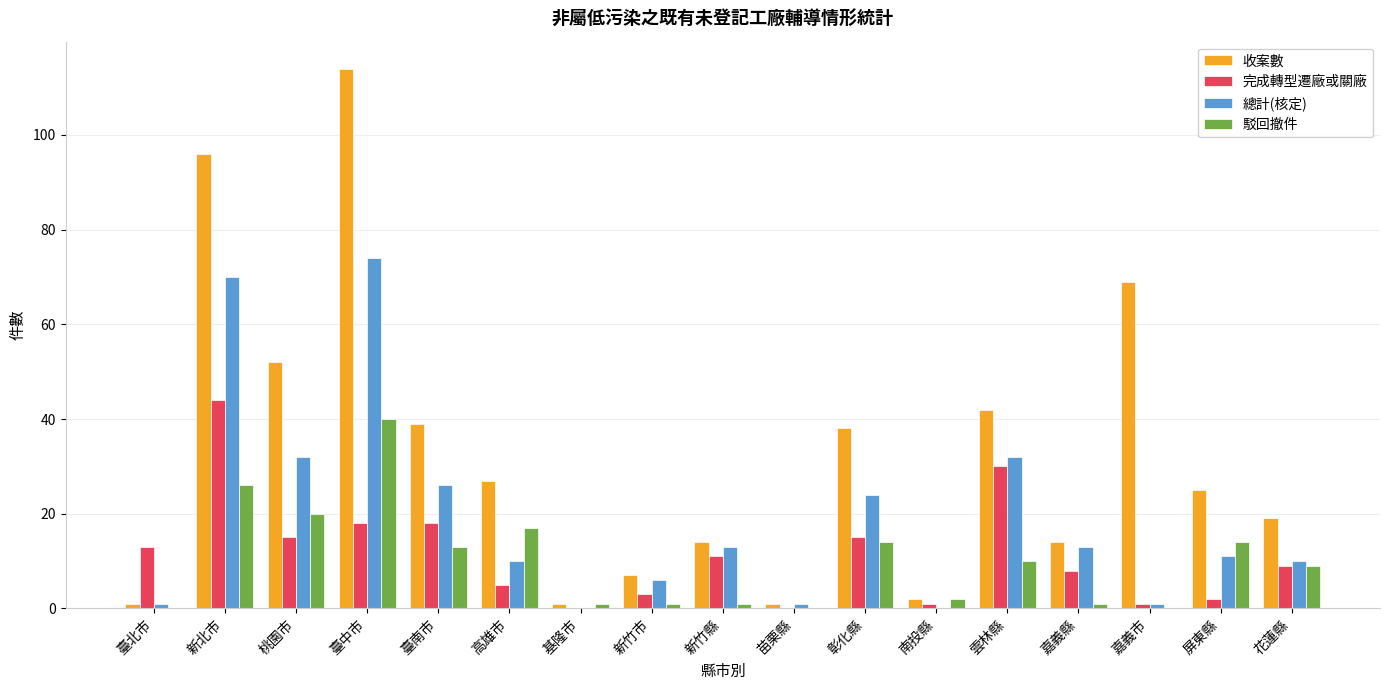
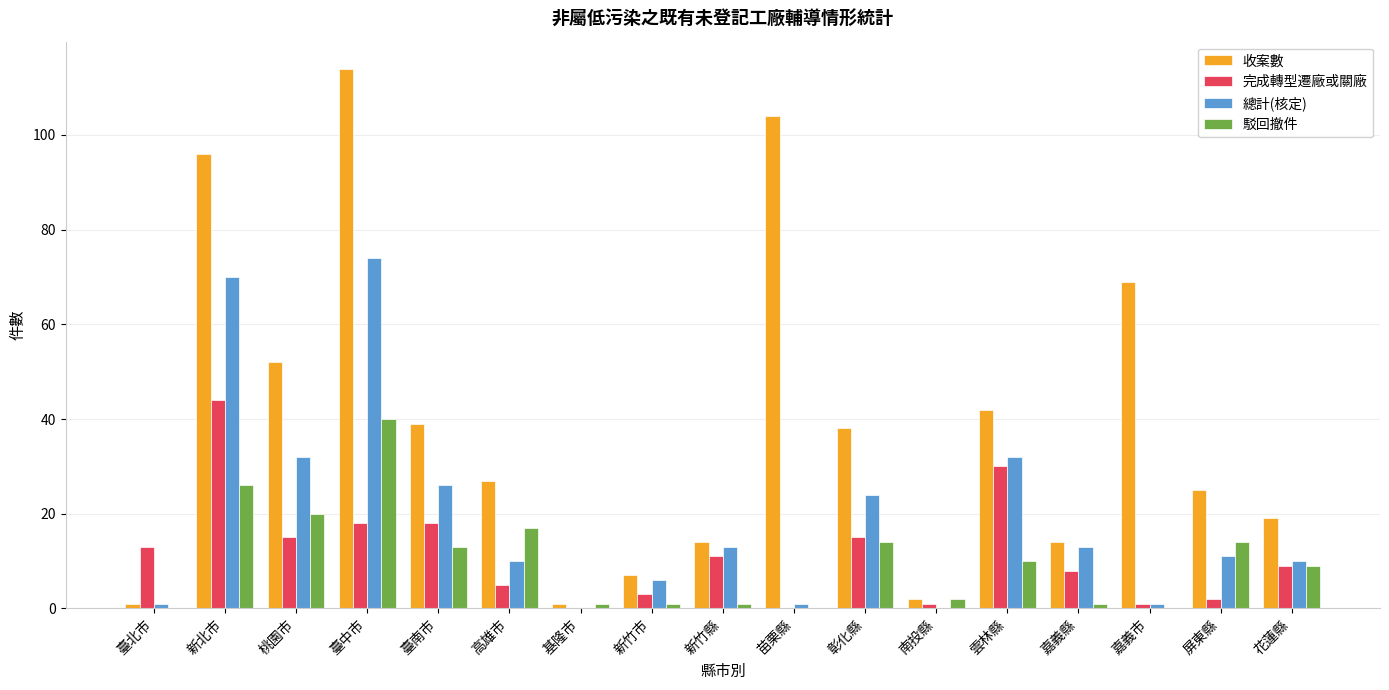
  {
    "收案數": {
      "臺北市": 1,
      "新北市": 96,
      "桃園市": 52,
      "臺中市": 114,
      "臺南市": 39,
      "高雄市": 27,
      "基隆市": 1,
      "新竹市": 7,
      "新竹縣": 14,
-     "苗栗縣": 1,
+     "苗栗縣": 104,
      "彰化縣": 38,
      "南投縣": 2,
      "雲林縣": 42,
      "嘉義縣": 14,
      "嘉義市": 69,
      "屏東縣": 25,
      "花蓮縣": 19
    },
    "完成轉型遷廠或關廠": {
      "臺北市": 13,
      "新北市": 44,
      "桃園市": 15,
      "臺中市": 18,
      "臺南市": 18,
      "高雄市": 5,
      "基隆市": 0,
      "新竹市": 3,
      "新竹縣": 11,
      "苗栗縣": 0,
      "彰化縣": 15,
      "南投縣": 1,
      "雲林縣": 30,
      "嘉義縣": 8,
      "嘉義市": 1,
      "屏東縣": 2,
      "花蓮縣": 9
    },
    "總計(核定)": {
      "臺北市": 1,
      "新北市": 70,
      "桃園市": 32,
      "臺中市": 74,
      "臺南市": 26,
      "高雄市": 10,
      "基隆市": 0,
      "新竹市": 6,
      "新竹縣": 13,
      "苗栗縣": 1,
      "彰化縣": 24,
      "南投縣": 0,
      "雲林縣": 32,
      "嘉義縣": 13,
      "嘉義市": 1,
      "屏東縣": 11,
      "花蓮縣": 10
    },
    "駁回撤件": {
      "臺北市": 0,
      "新北市": 26,
      "桃園市": 20,
      "臺中市": 40,
      "臺南市": 13,
      "高雄市": 17,
      "基隆市": 1,
      "新竹市": 1,
      "新竹縣": 1,
      "苗栗縣": 0,
      "彰化縣": 14,
      "南投縣": 2,
      "雲林縣": 10,
      "嘉義縣": 1,
      "嘉義市": 0,
      "屏東縣": 14,
      "花蓮縣": 9
    }
  }
